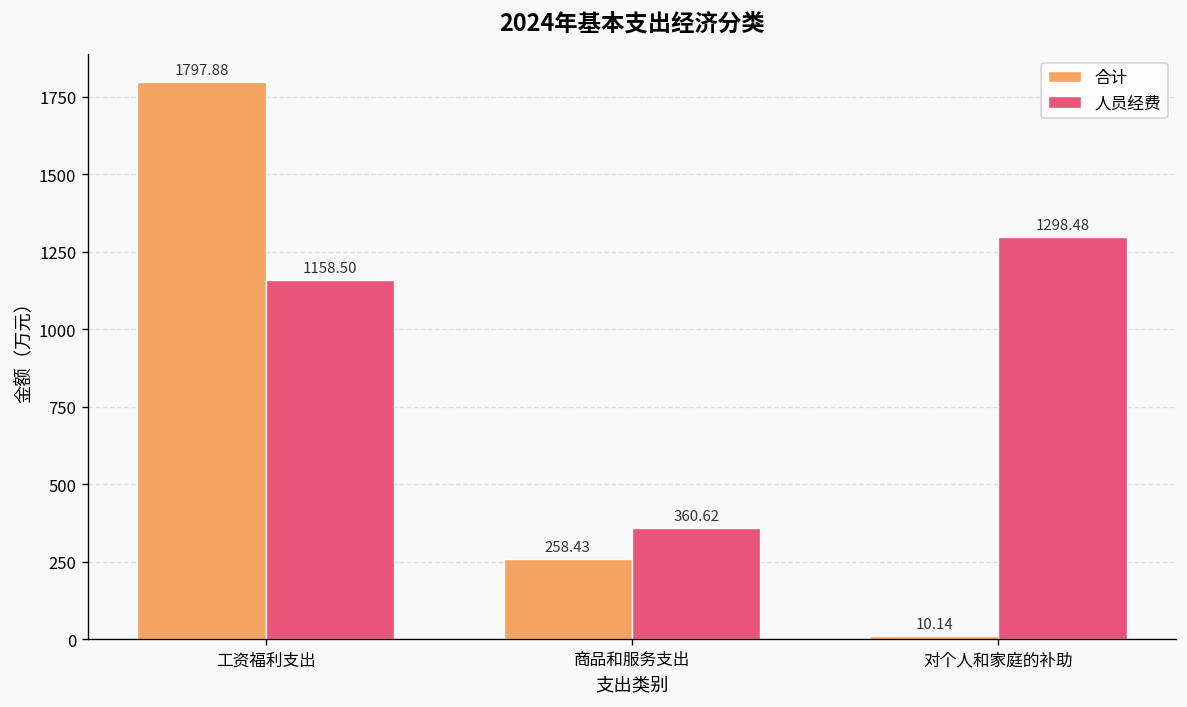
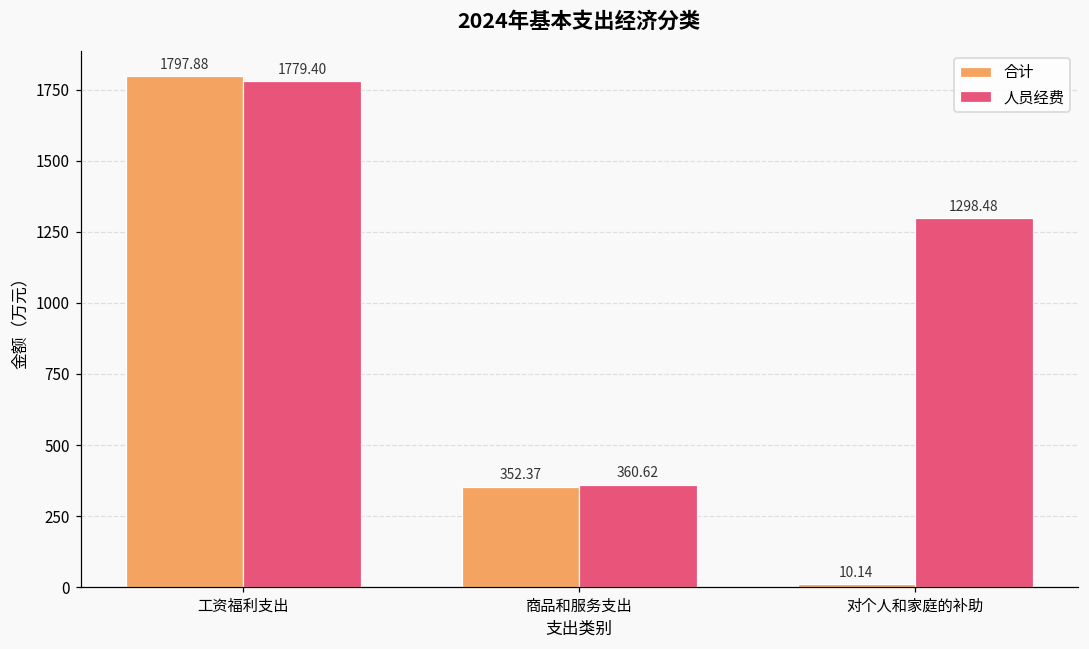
  {
    "合计": {
      "工资福利支出": 1797.88,
-     "商品和服务支出": 258.43,
+     "商品和服务支出": 352.37,
      "对个人和家庭的补助": 10.14
    },
    "人员经费": {
-     "工资福利支出": 1158.50,
+     "工资福利支出": 1779.40,
      "商品和服务支出": 360.62,
      "对个人和家庭的补助": 1298.48
    }
  }
